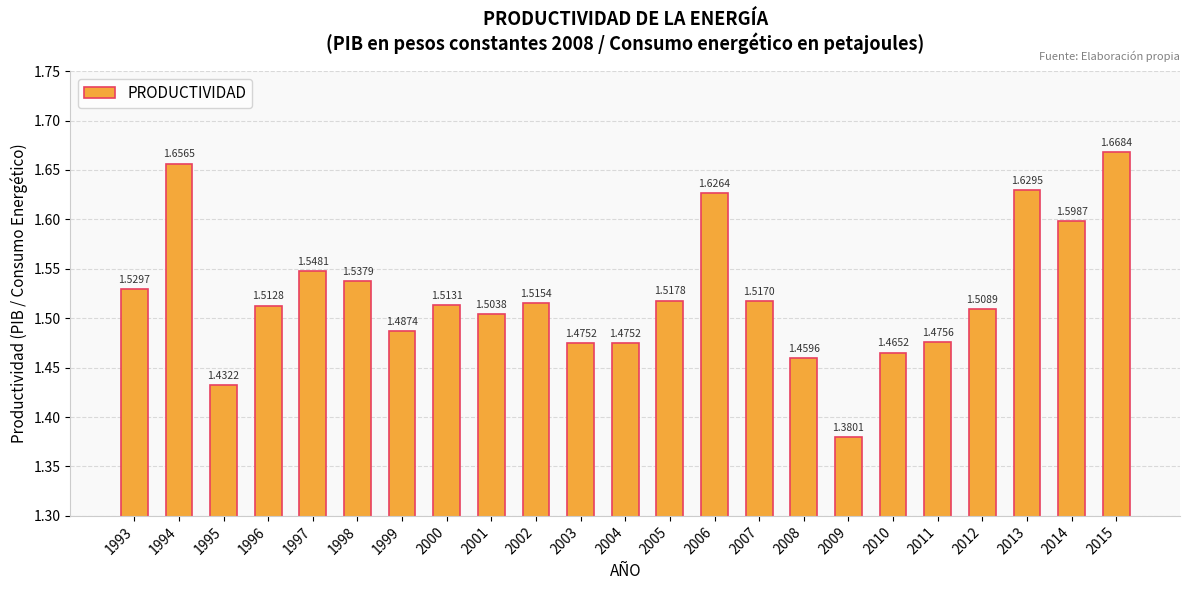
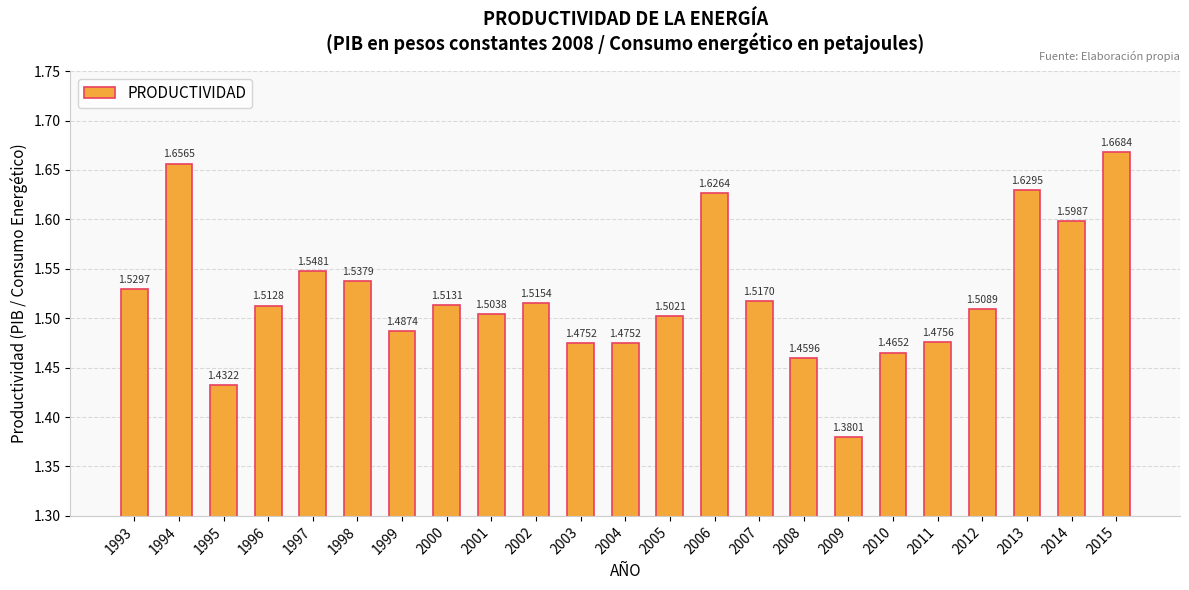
  {
    "1993": 1.5297,
    "1994": 1.6565,
    "1995": 1.4322,
    "1996": 1.5128,
    "1997": 1.5481,
    "1998": 1.5379,
    "1999": 1.4874,
    "2000": 1.5131,
    "2001": 1.5038,
    "2002": 1.5154,
    "2003": 1.4752,
    "2004": 1.4752,
-   "2005": 1.5178,
+   "2005": 1.5021,
    "2006": 1.6264,
    "2007": 1.5170,
    "2008": 1.4596,
    "2009": 1.3801,
    "2010": 1.4652,
    "2011": 1.4756,
    "2012": 1.5089,
    "2013": 1.6295,
    "2014": 1.5987,
    "2015": 1.6684
  }
